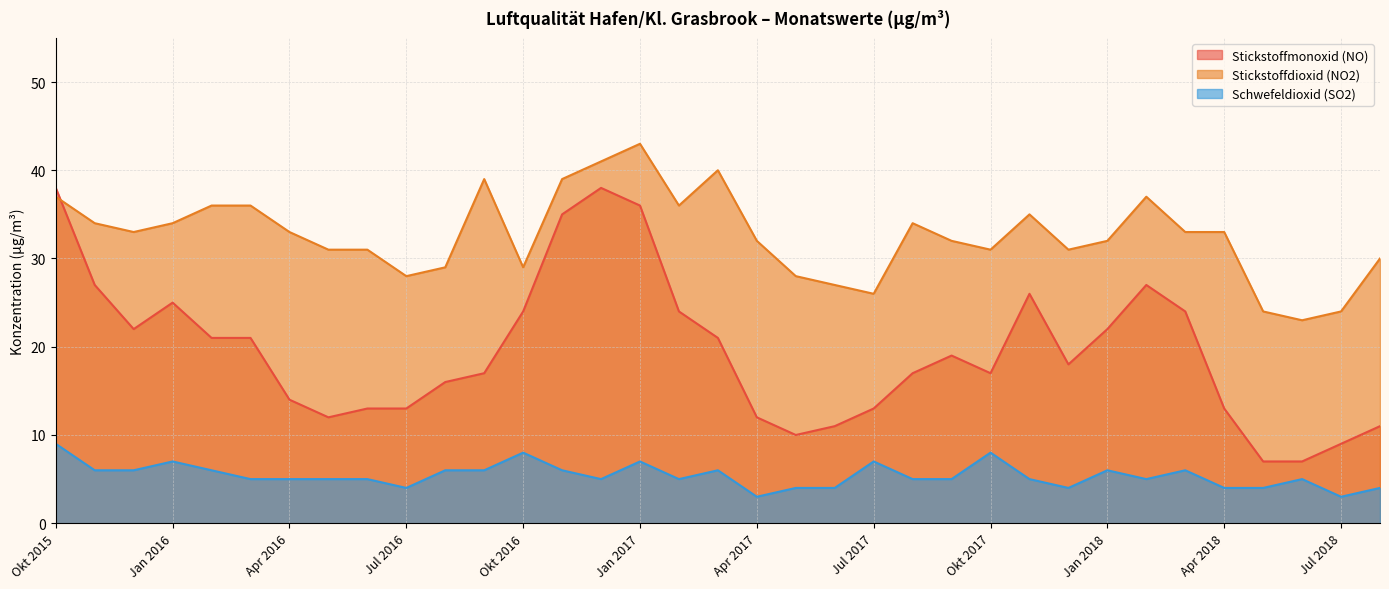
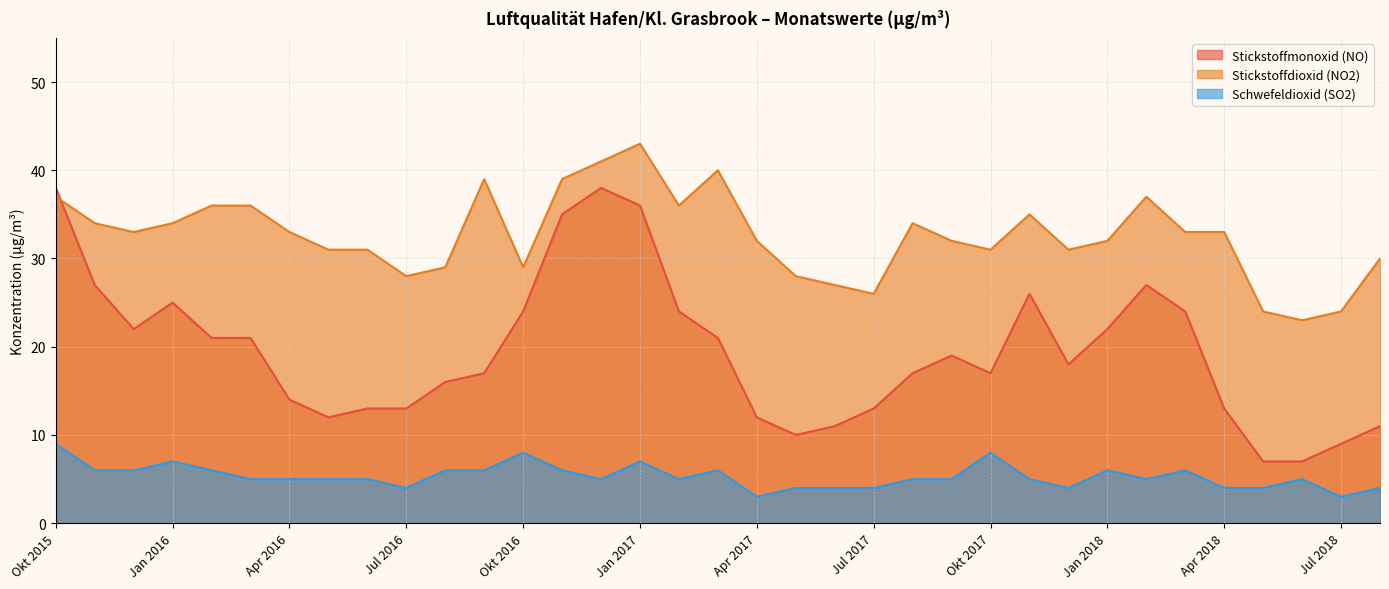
  {
    "Schwefeldioxid (SO2)": {
      "Okt 2015": 9,
      "Jan 2016": 7,
      "Apr 2016": 5,
      "Jul 2016": 4,
      "Okt 2016": 8,
      "Jan 2017": 7,
      "Apr 2017": 3,
-     "Jul 2017": 7,
+     "Jul 2017": 4,
      "Okt 2017": 8,
      "Jan 2018": 6,
      "Apr 2018": 4,
      "Jul 2018": 3
    }
  }
